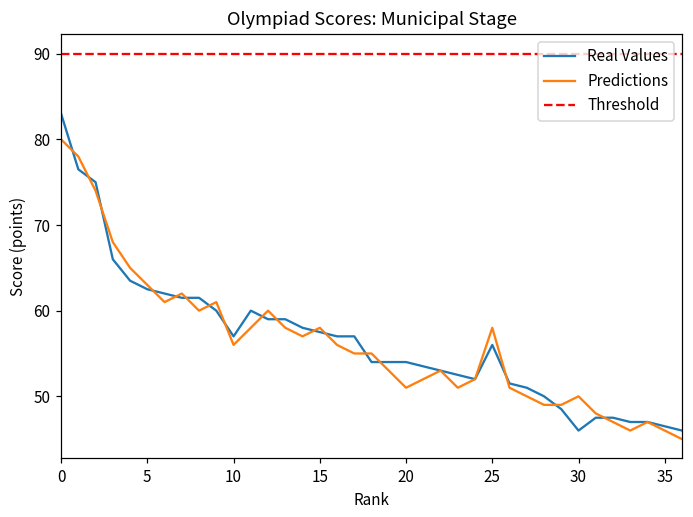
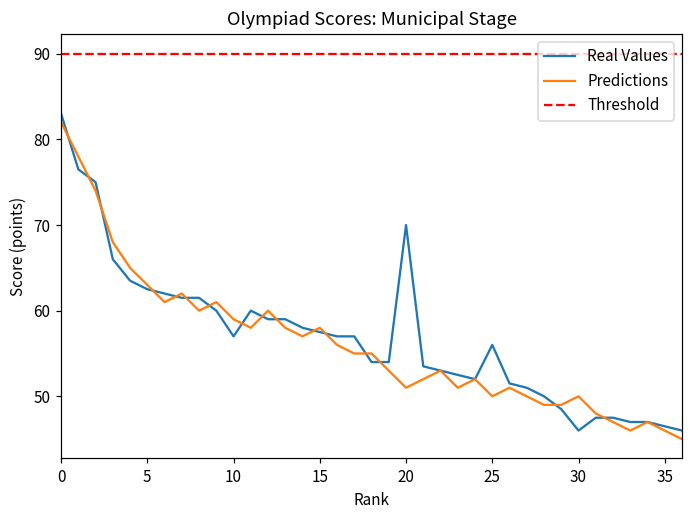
  {
    "Real Values": {
      "0": 83,
      "5": 63,
      "10": 57,
      "15": 58,
-     "20": 54,
+     "20": 70,
      "25": 56,
      "30": 46,
      "35": 47
    },
    "Predictions": {
-     "0": 80,
+     "0": 82,
      "5": 63,
-     "10": 56,
+     "10": 59,
      "15": 58,
      "20": 51,
-     "25": 58,
+     "25": 50,
      "30": 50,
      "35": 46
    }
  }
